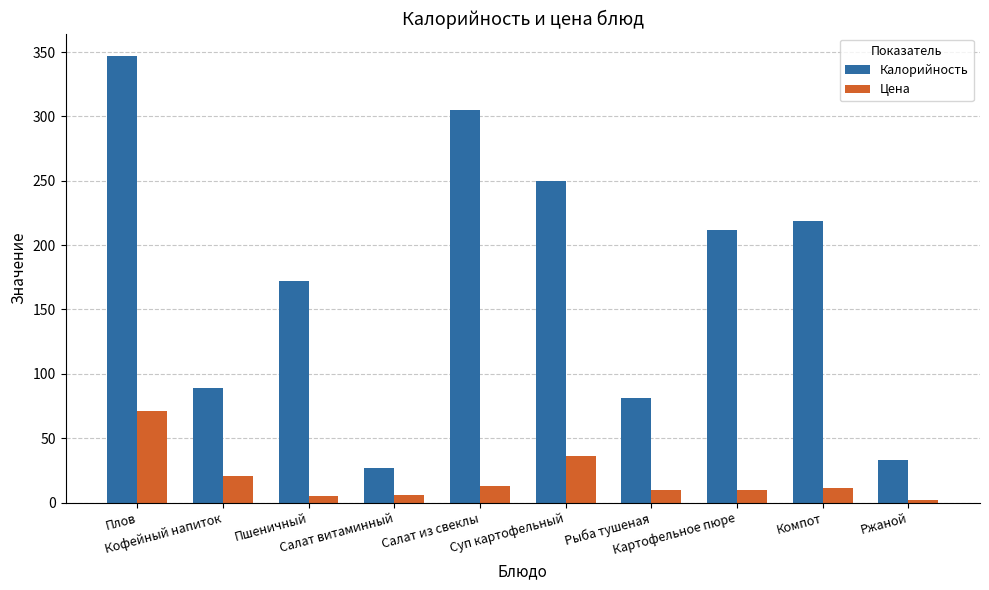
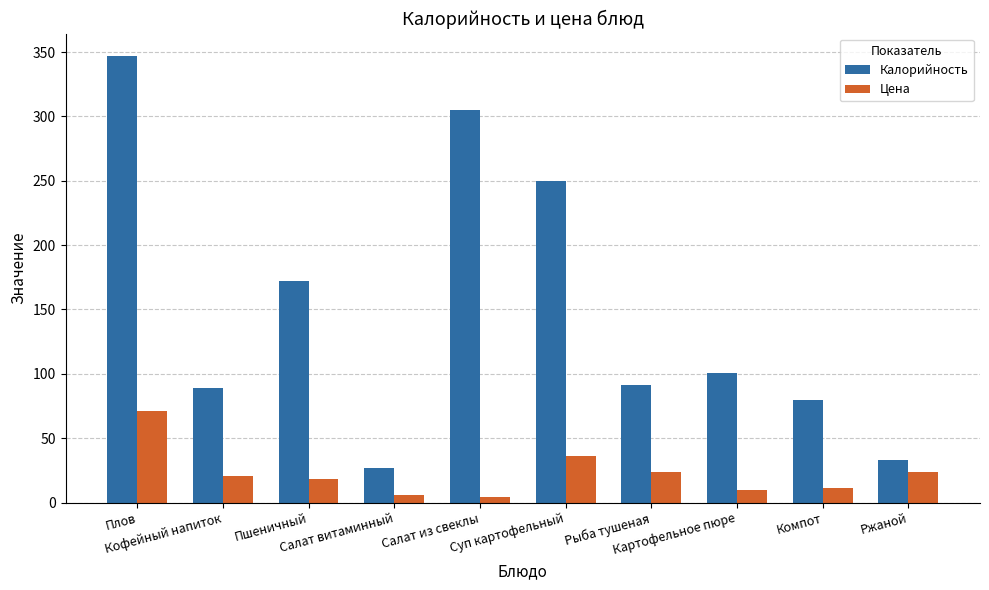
  {
    "Калорийность": {
      "Плов": 347,
      "Кофейный напиток": 89,
      "Пшеничный": 172,
      "Салат витаминный": 27,
      "Салат из свеклы": 305,
      "Суп картофельный": 250,
-     "Рыба тушеная": 81,
-     "Картофельное пюре": 212,
-     "Компот": 219,
+     "Рыба тушеная": 91,
+     "Картофельное пюре": 101,
+     "Компот": 80,
      "Ржаной": 33
    },
    "Цена": {
      "Плов": 71,
      "Кофейный напиток": 21,
-     "Пшеничный": 5,
+     "Пшеничный": 19,
      "Салат витаминный": 6,
-     "Салат из свеклы": 13,
+     "Салат из свеклы": 4,
      "Суп картофельный": 36,
-     "Рыба тушеная": 10,
+     "Рыба тушеная": 24,
      "Картофельное пюре": 9,
      "Компот": 11,
-     "Ржаной": 2
+     "Ржаной": 24
    }
  }
